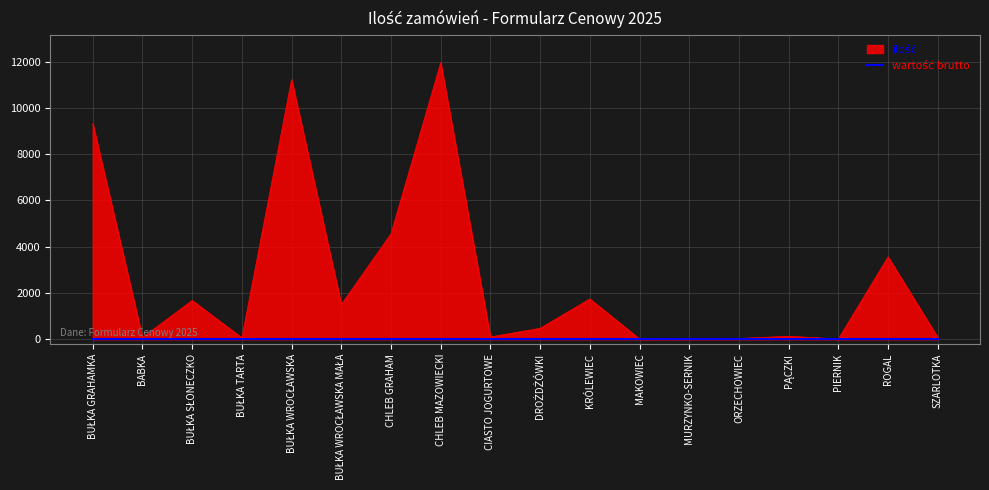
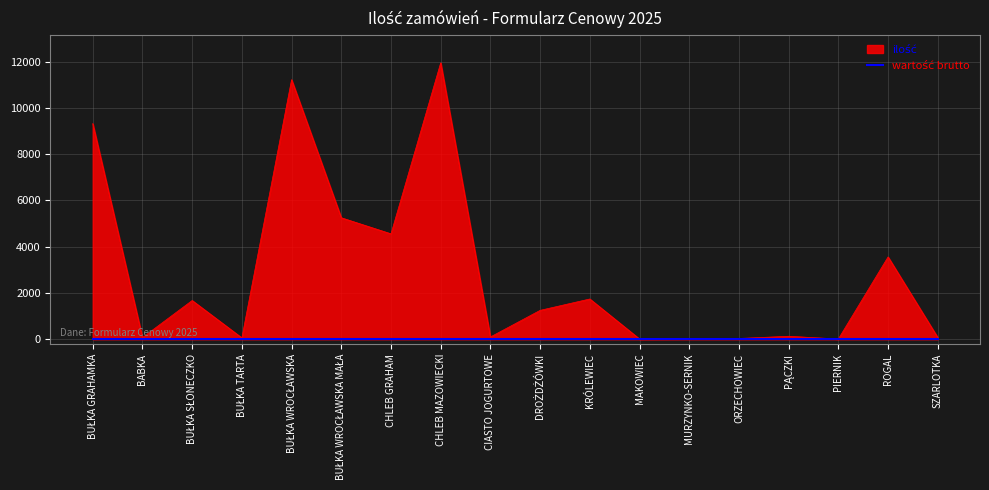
  {
    "ilość": {
      "BUŁKA GRAHAMKA": 9300,
      "BUŁKA SŁONECZKO": 1700,
      "BUŁKA WROCŁAWSKA": 11200,
-     "BUŁKA WROCŁAWSKA MAŁA": 1500,
+     "BUŁKA WROCŁAWSKA MAŁA": 5300,
      "CHLEB GRAHAM": 4600,
      "CHLEB MAZOWIECKI": 12000,
-     "DROŻDŻÓWKI": 500,
+     "DROŻDŻÓWKI": 1300,
      "KRÓLEWIEC": 1700,
      "PĄCZKI": 100,
      "ROGAL": 3600
    },
    "wartość brutto": {
      "BUŁKA GRAHAMKA": 0,
      "BUŁKA SŁONECZKO": 0,
      "BUŁKA WROCŁAWSKA": 0,
      "BUŁKA WROCŁAWSKA MAŁA": 0,
      "CHLEB GRAHAM": 0,
      "CHLEB MAZOWIECKI": 0,
      "DROŻDŻÓWKI": 0,
      "KRÓLEWIEC": 0,
      "PĄCZKI": 0,
      "ROGAL": 0
    }
  }
